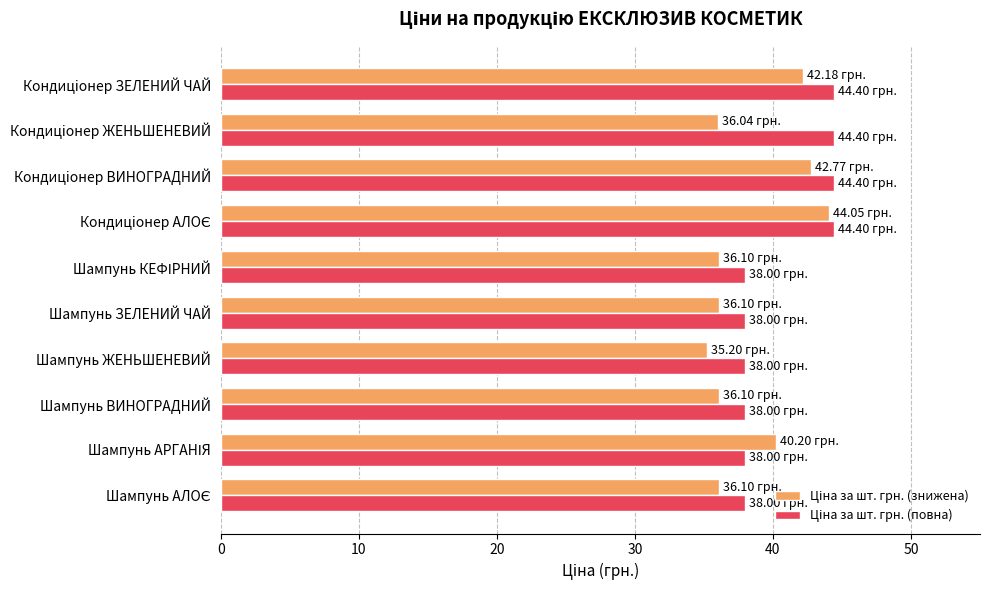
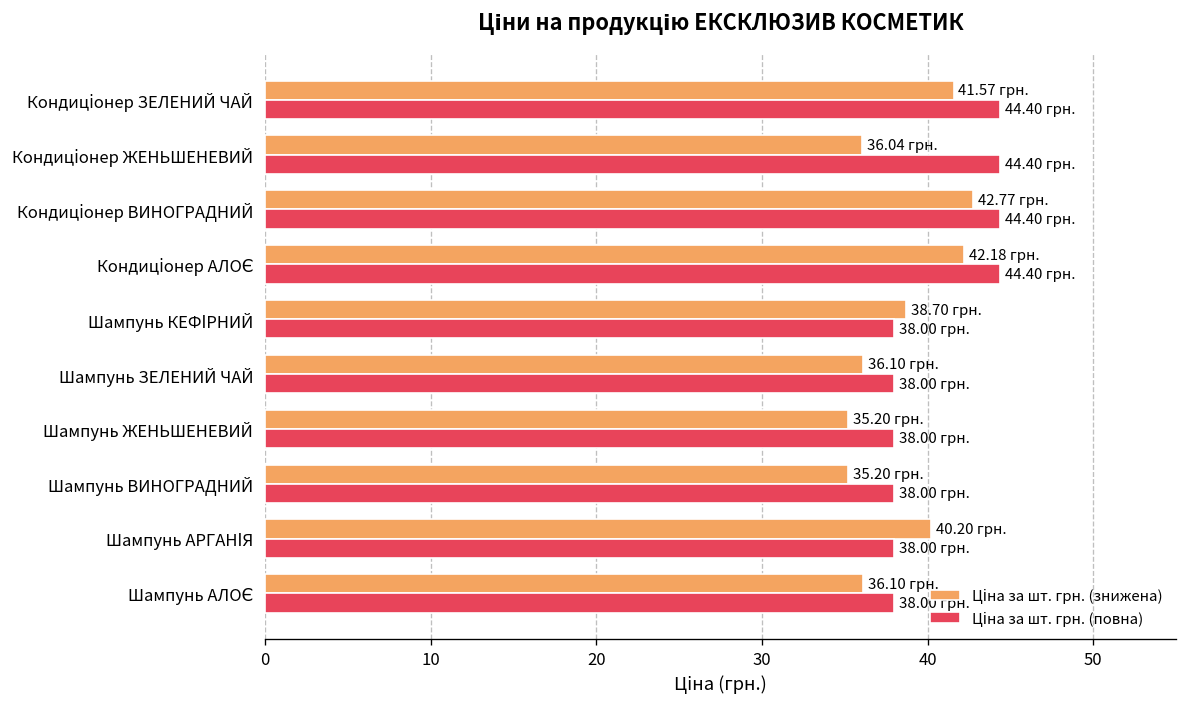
  {
    "Ціна за шт. грн. (знижена)": {
-     "Кондиціонер ЗЕЛЕНИЙ ЧАЙ": 42.18,
+     "Кондиціонер ЗЕЛЕНИЙ ЧАЙ": 41.57,
      "Кондиціонер ЖЕНЬШЕНЕВИЙ": 36.04,
      "Кондиціонер ВИНОГРАДНИЙ": 42.77,
-     "Кондиціонер АЛОЄ": 44.05,
-     "Шампунь КЕФІРНИЙ": 36.10,
+     "Кондиціонер АЛОЄ": 42.18,
+     "Шампунь КЕФІРНИЙ": 38.70,
      "Шампунь ЗЕЛЕНИЙ ЧАЙ": 36.10,
      "Шампунь ЖЕНЬШЕНЕВИЙ": 35.20,
-     "Шампунь ВИНОГРАДНИЙ": 36.10,
+     "Шампунь ВИНОГРАДНИЙ": 35.20,
      "Шампунь АРГАНІЯ": 40.20,
      "Шампунь АЛОЄ": 36.10
    },
    "Ціна за шт. грн. (повна)": {
      "Кондиціонер ЗЕЛЕНИЙ ЧАЙ": 44.40,
      "Кондиціонер ЖЕНЬШЕНЕВИЙ": 44.40,
      "Кондиціонер ВИНОГРАДНИЙ": 44.40,
      "Кондиціонер АЛОЄ": 44.40,
      "Шампунь КЕФІРНИЙ": 38.00,
      "Шампунь ЗЕЛЕНИЙ ЧАЙ": 38.00,
      "Шампунь ЖЕНЬШЕНЕВИЙ": 38.00,
      "Шампунь ВИНОГРАДНИЙ": 38.00,
      "Шампунь АРГАНІЯ": 38.00,
      "Шампунь АЛОЄ": 38.00
    }
  }
